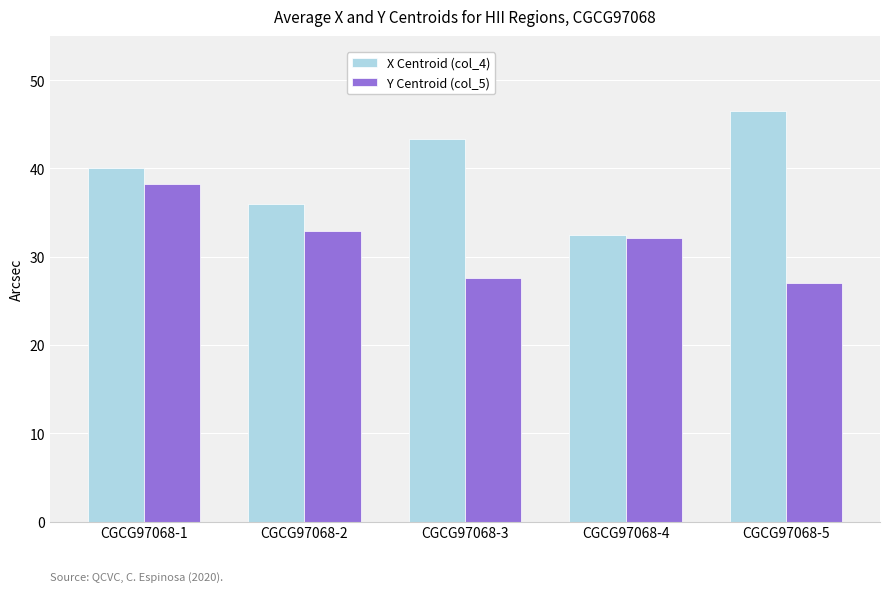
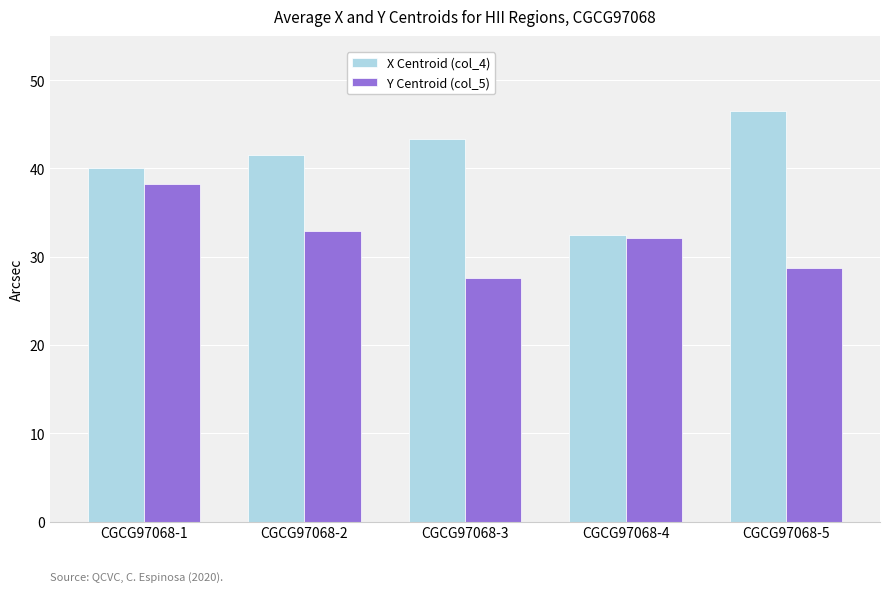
  {
    "X Centroid (col_4)": {
      "CGCG97068-1": 40,
-     "CGCG97068-2": 36,
+     "CGCG97068-2": 42,
      "CGCG97068-3": 43,
      "CGCG97068-4": 32,
      "CGCG97068-5": 47
    },
    "Y Centroid (col_5)": {
      "CGCG97068-1": 38,
      "CGCG97068-2": 33,
      "CGCG97068-3": 28,
      "CGCG97068-4": 32,
-     "CGCG97068-5": 27
+     "CGCG97068-5": 29
    }
  }
